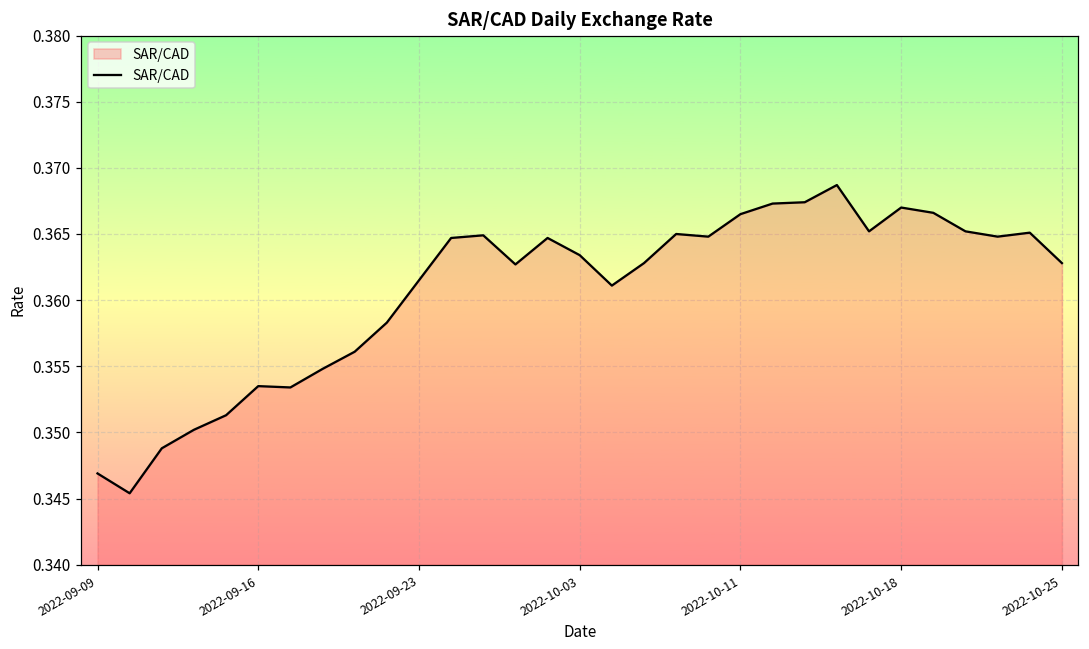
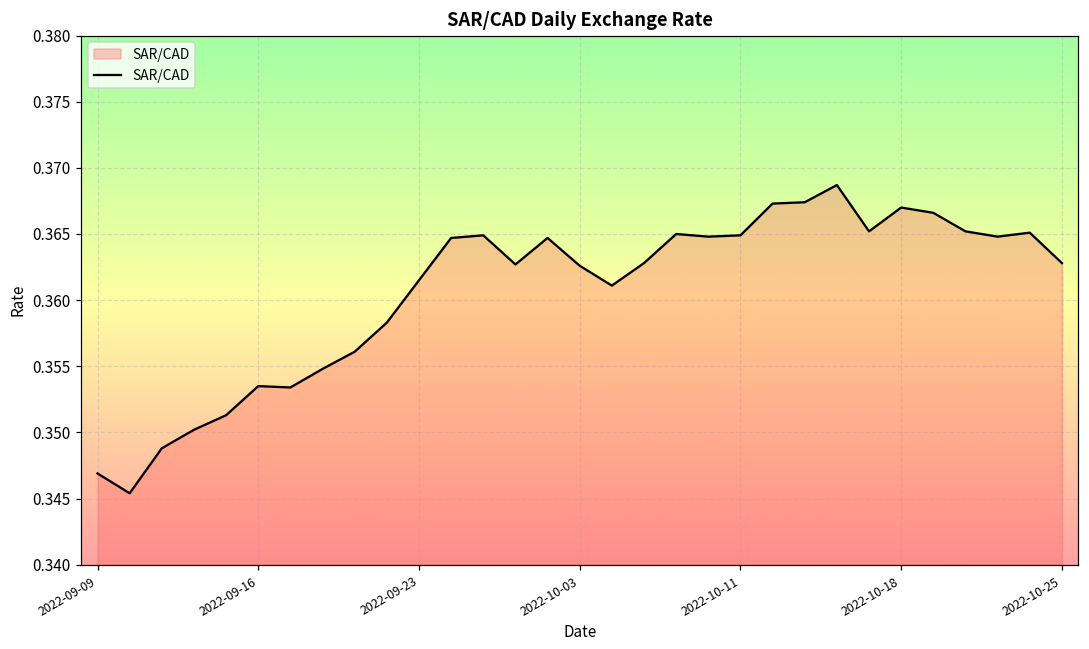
  {
    "2022-09-09": 0.3469,
    "2022-09-16": 0.3535,
    "2022-09-23": 0.3615,
-   "2022-10-03": 0.3634,
-   "2022-10-11": 0.3665,
+   "2022-10-03": 0.3626,
+   "2022-10-11": 0.3649,
    "2022-10-18": 0.3670,
    "2022-10-25": 0.3628
  }
